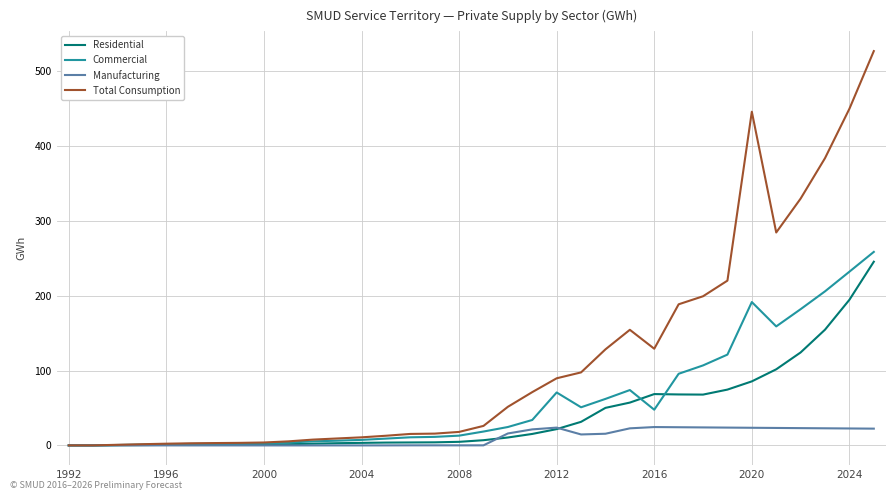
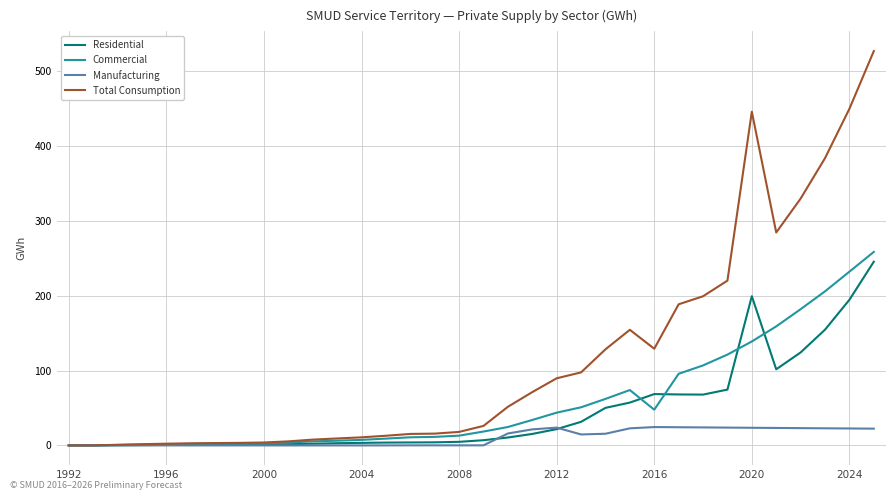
  {
    "Residential": {
      "2008": 0,
      "2016": 70,
-     "2020": 90,
+     "2020": 200,
      "2024": 190
    },
    "Commercial": {
      "2004": 10,
      "2008": 10,
-     "2012": 70,
+     "2012": 40,
      "2016": 50,
-     "2020": 190,
+     "2020": 140,
      "2024": 230
    },
    "Manufacturing": {
      "2008": 0,
      "2016": 20,
      "2020": 20,
      "2024": 20
    },
    "Total Consumption": {
      "2004": 10,
      "2008": 20,
      "2012": 90,
      "2016": 130,
      "2020": 450,
      "2024": 450
    }
  }
